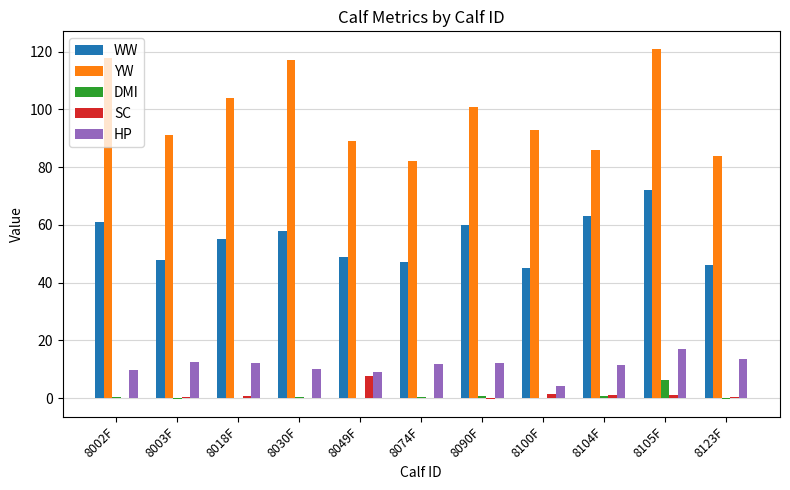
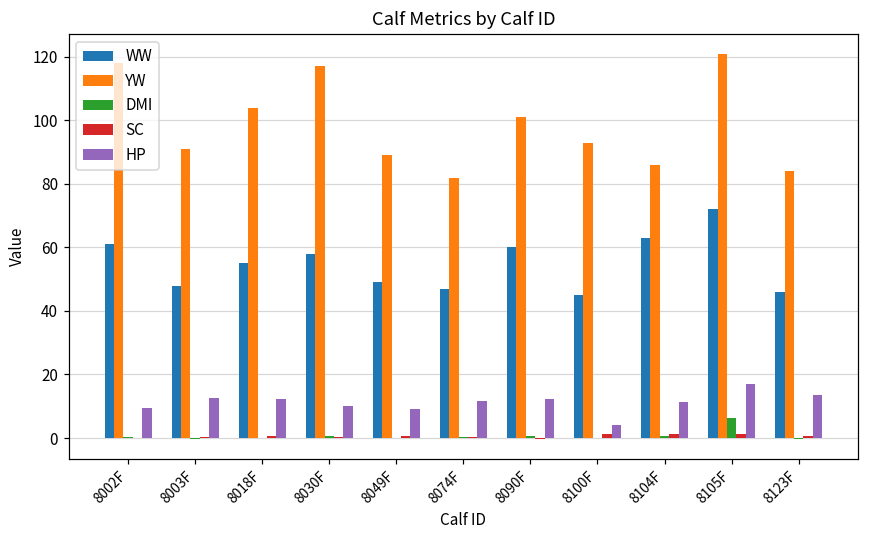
  {
    "WW": {
      "8002F": 61,
      "8003F": 48,
      "8018F": 55,
      "8030F": 58,
      "8049F": 49,
      "8074F": 47,
      "8090F": 60,
      "8100F": 45,
      "8104F": 63,
      "8105F": 72,
      "8123F": 46
    },
    "YW": {
      "8003F": 91,
      "8018F": 104,
      "8030F": 117,
      "8049F": 89,
      "8074F": 82,
      "8090F": 101,
      "8100F": 93,
      "8104F": 86,
      "8105F": 121,
      "8123F": 84
    },
    "DMI": {
      "8105F": 6
    },
    "SC": {
-     "8049F": 8,
+     "8049F": 1,
      "8100F": 1,
      "8104F": 1,
      "8105F": 1
    },
    "HP": {
      "8002F": 10,
      "8003F": 13,
      "8018F": 12,
      "8030F": 10,
      "8049F": 9,
      "8074F": 12,
      "8090F": 12,
      "8100F": 4,
      "8104F": 11,
      "8105F": 17,
      "8123F": 14
    }
  }
